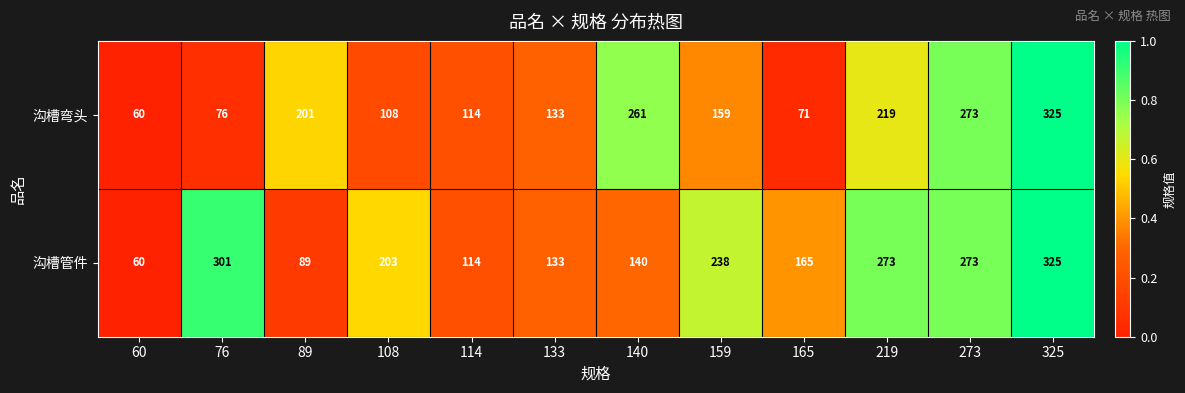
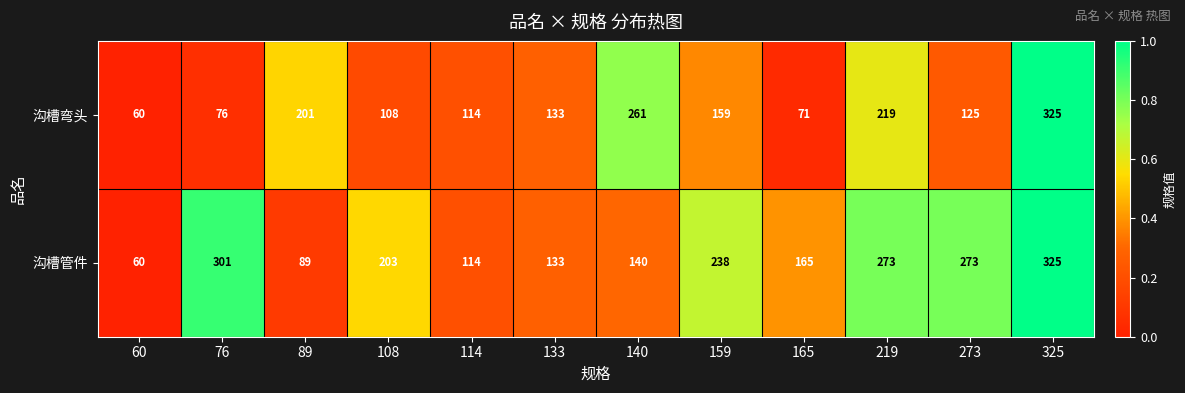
  {
    "沟槽弯头": {
      "60": 60,
      "76": 76,
      "89": 201,
      "108": 108,
      "114": 114,
      "133": 133,
      "140": 261,
      "159": 159,
      "165": 71,
      "219": 219,
-     "273": 273,
+     "273": 125,
      "325": 325
    },
    "沟槽管件": {
      "60": 60,
      "76": 301,
      "89": 89,
      "108": 203,
      "114": 114,
      "133": 133,
      "140": 140,
      "159": 238,
      "165": 165,
      "219": 273,
      "273": 273,
      "325": 325
    }
  }
